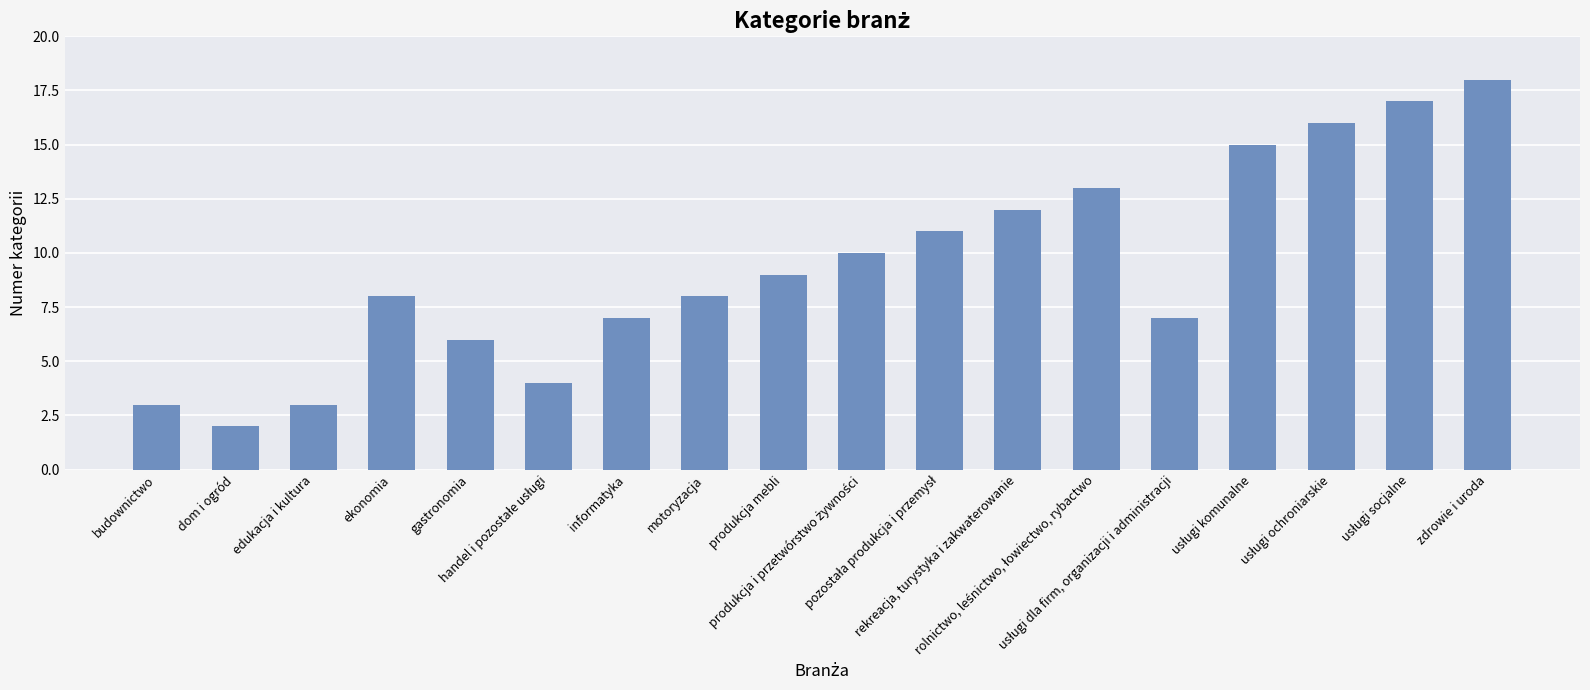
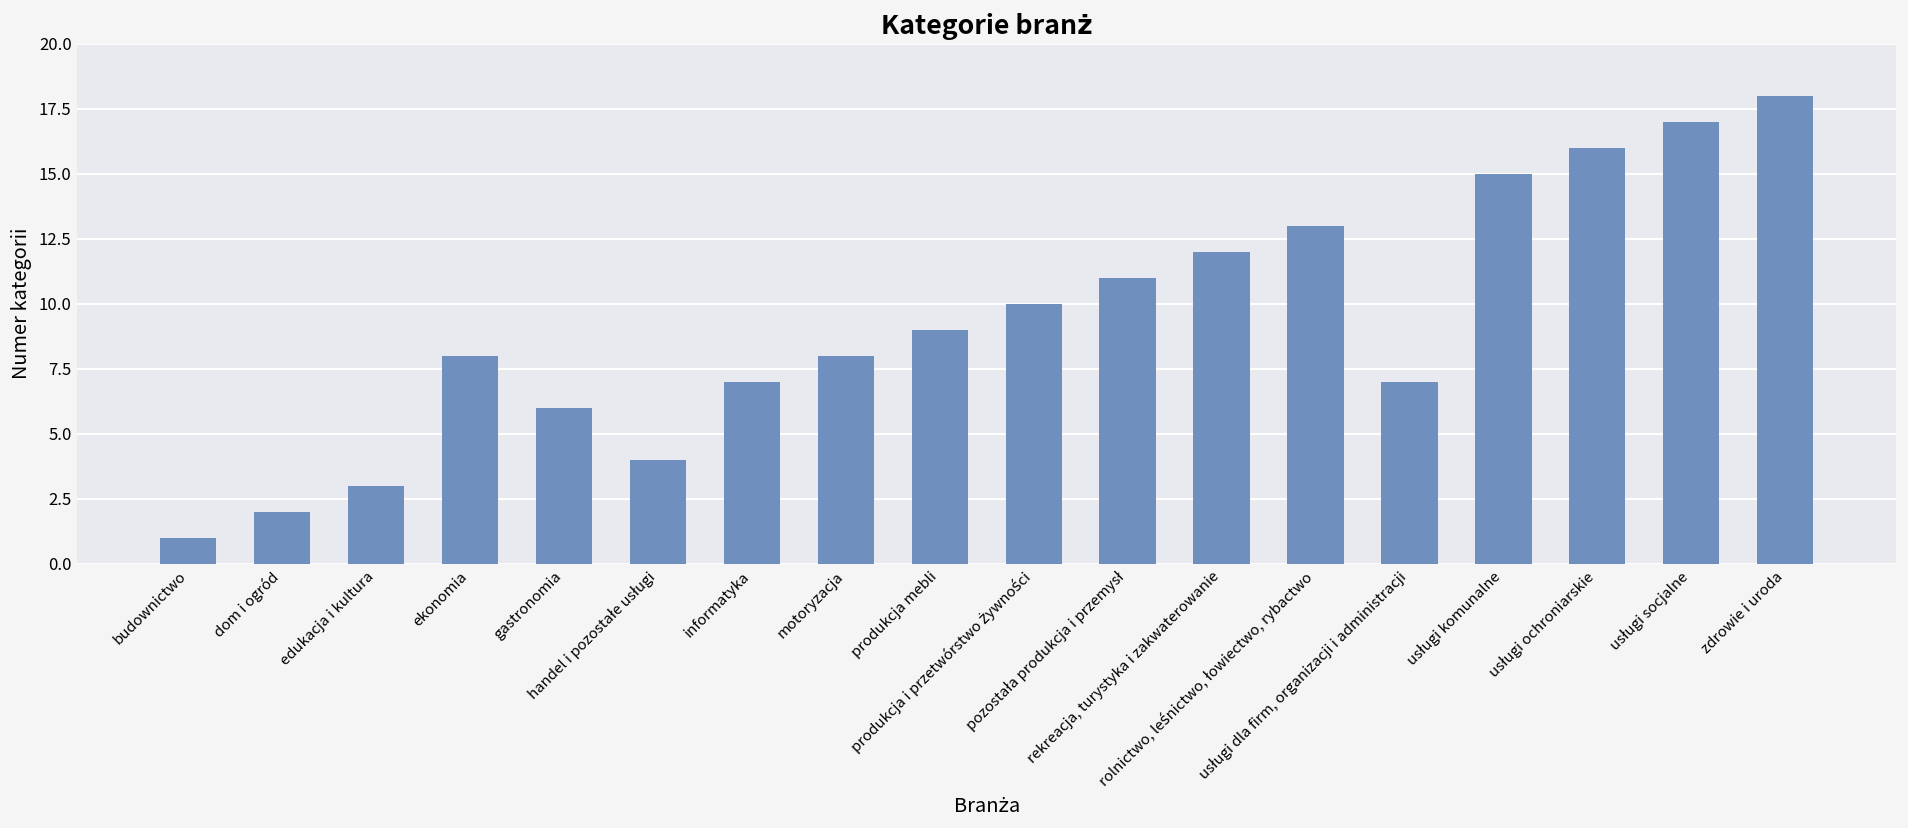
  {
-   "budownictwo": 3,
+   "budownictwo": 1,
    "dom i ogród": 2,
    "edukacja i kultura": 3,
    "ekonomia": 8,
    "gastronomia": 6,
    "handel i pozostałe usługi": 4,
    "informatyka": 7,
    "motoryzacja": 8,
    "produkcja mebli": 9,
    "produkcja i przetwórstwo żywności": 10,
    "pozostała produkcja i przemysł": 11,
    "rekreacja, turystyka i zakwaterowanie": 12,
    "rolnictwo, leśnictwo, łowiectwo, rybactwo": 13,
    "usługi dla firm, organizacji i administracji": 7,
    "usługi komunalne": 15,
    "usługi ochroniarskie": 16,
    "usługi socjalne": 17,
    "zdrowie i uroda": 18
  }
